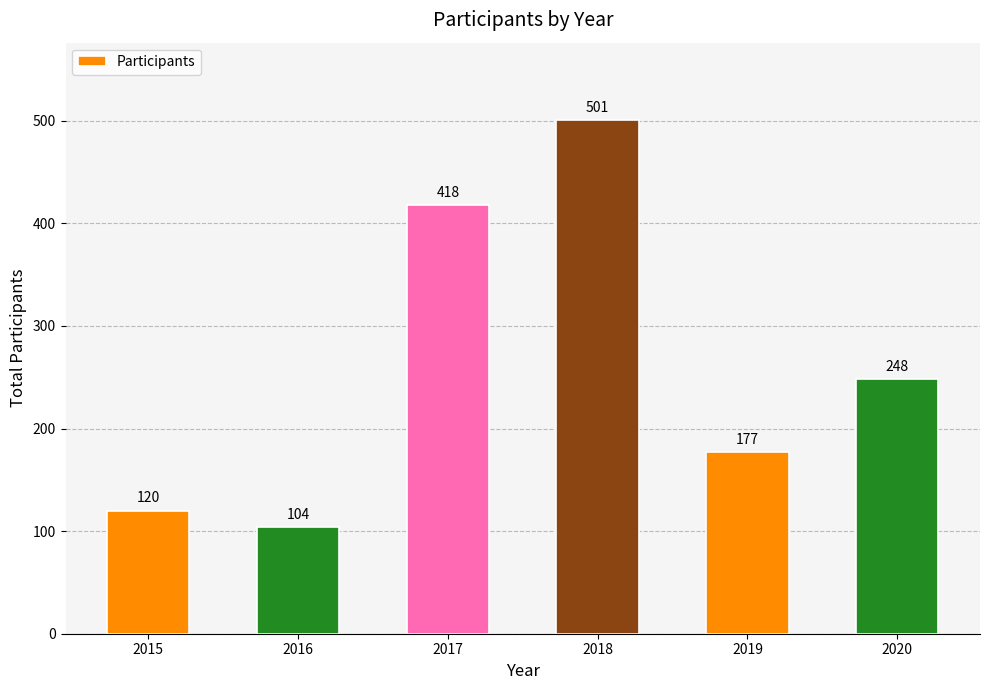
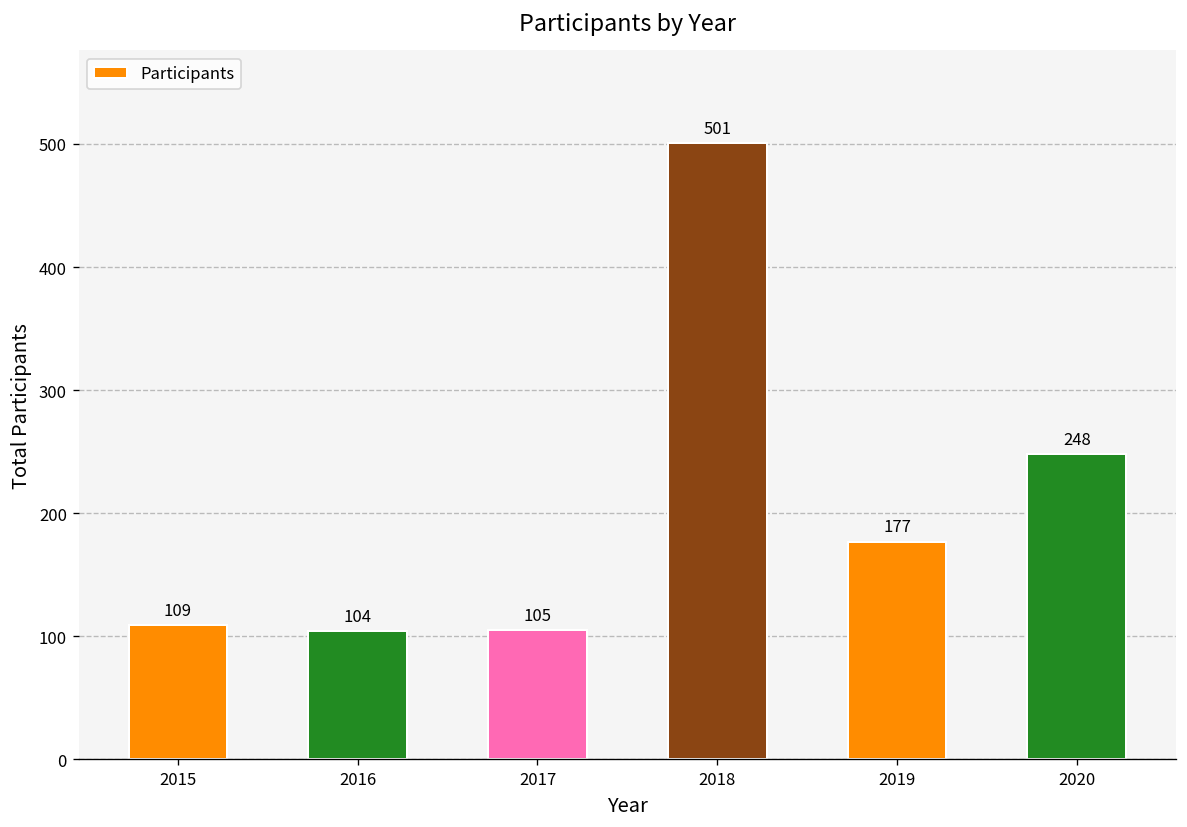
  {
-   "2015": 120,
+   "2015": 109,
    "2016": 104,
-   "2017": 418,
+   "2017": 105,
    "2018": 501,
    "2019": 177,
    "2020": 248
  }
